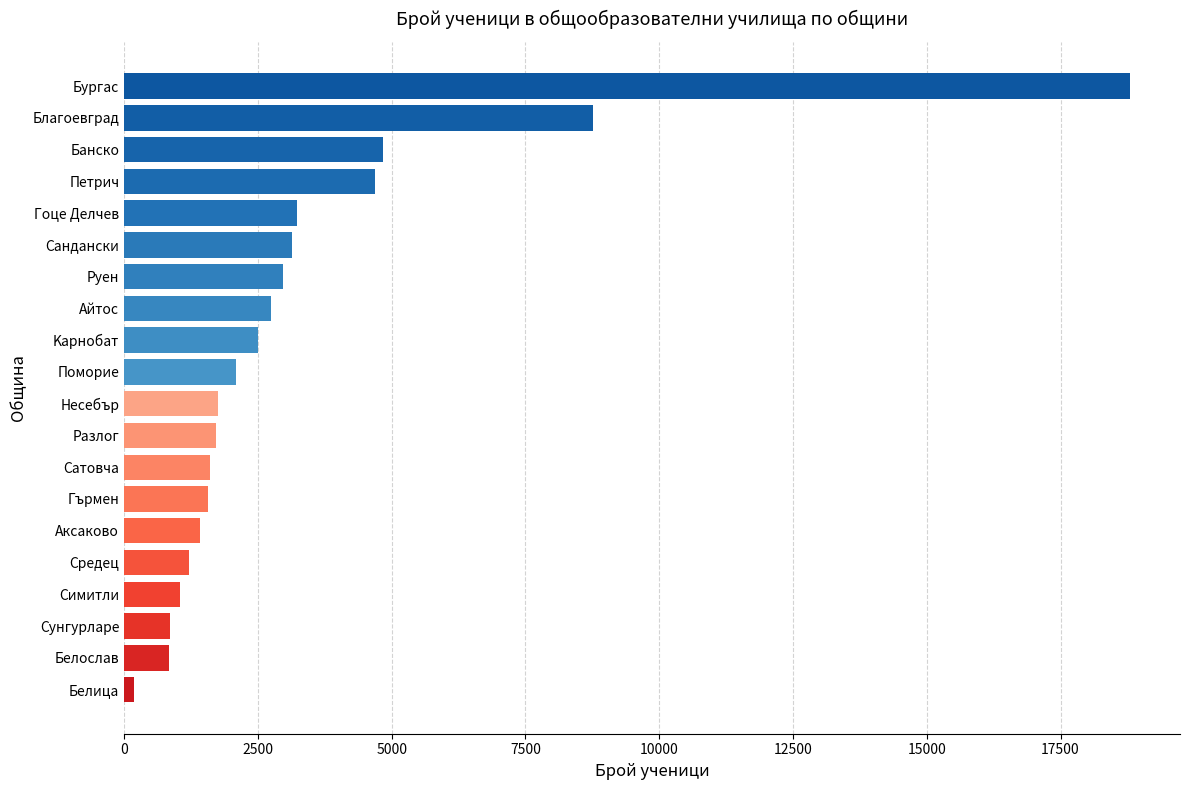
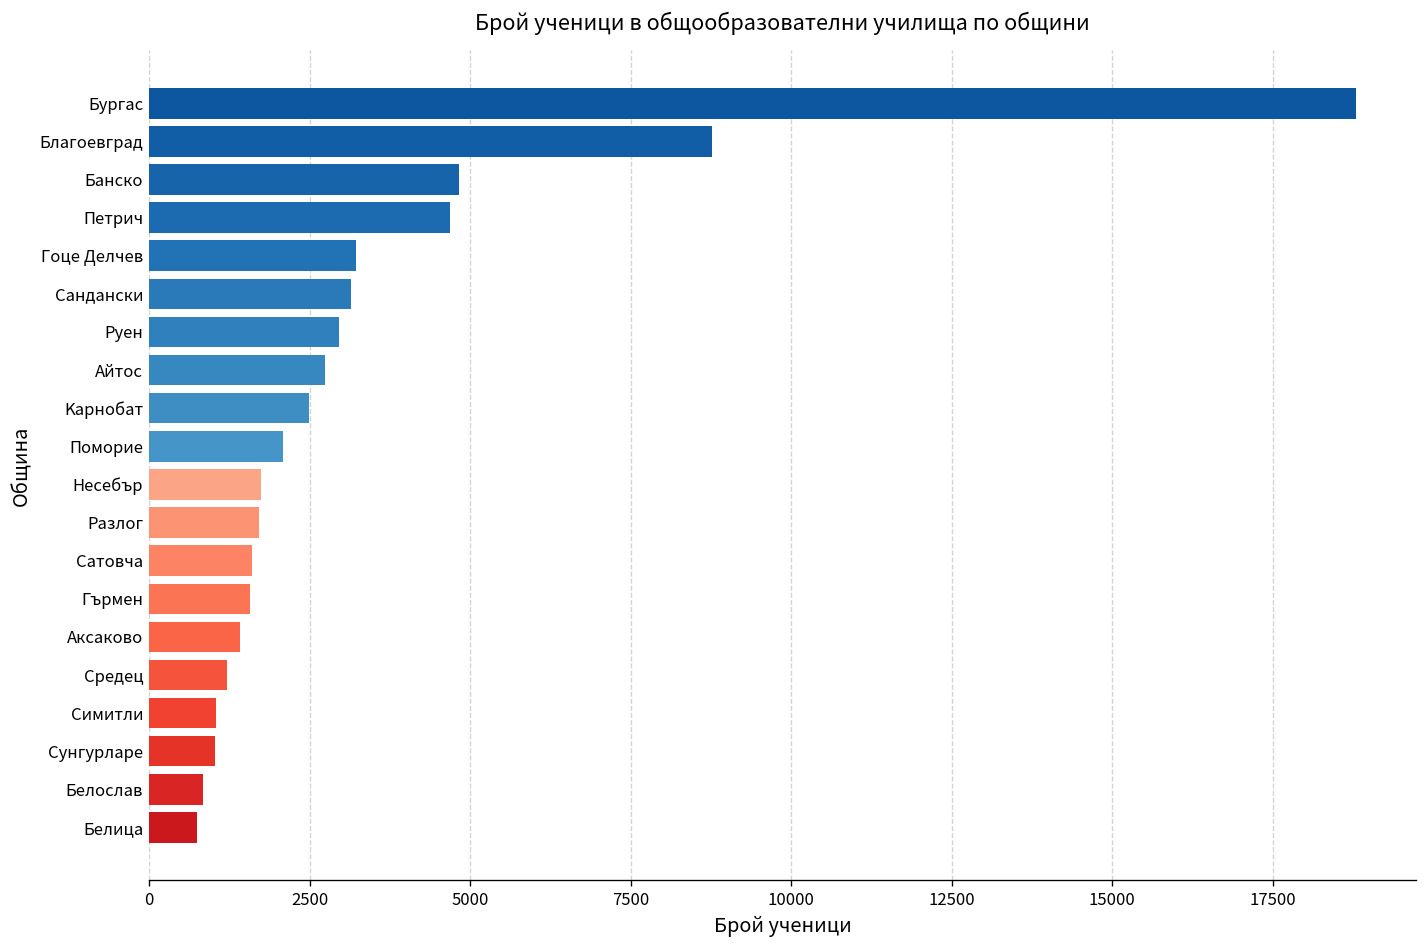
  {
    "Бургас": 18800,
    "Благоевград": 8800,
    "Банско": 4800,
    "Петрич": 4700,
    "Гоце Делчев": 3200,
    "Cандански": 3100,
    "Pуен": 3000,
    "Aйтос": 2700,
    "Kарнобат": 2500,
    "Поморие": 2100,
    "Hесебър": 1700,
    "Pазлог": 1700,
    "Cатовча": 1600,
    "Гърмен": 1600,
    "Aксаково": 1400,
    "Средец": 1200,
    "Cимитли": 1000,
-   "Cунгурларе": 900,
+   "Cунгурларе": 1000,
    "Белослав": 800,
-   "Белица": 200
+   "Белица": 800
  }
